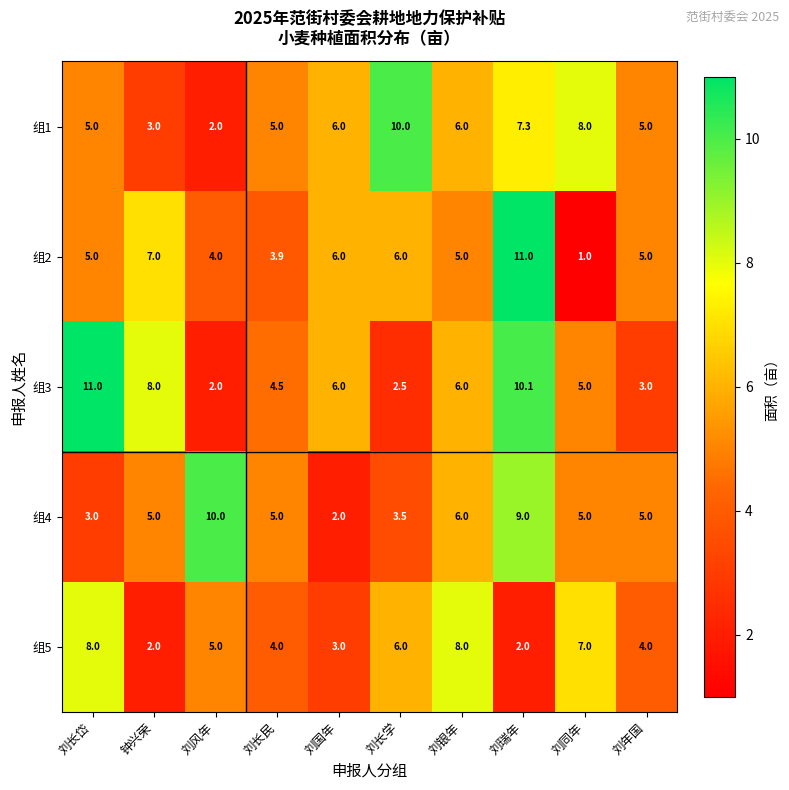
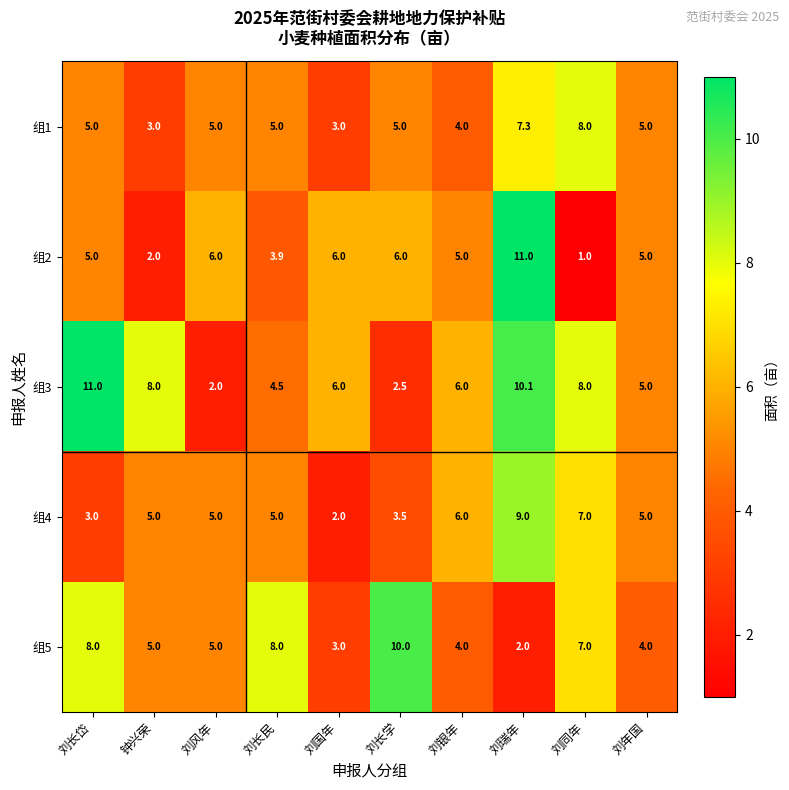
  {
    "组1": {
      "刘长岱": 5.0,
      "钟兴荣": 3.0,
-     "刘风年": 2.0,
+     "刘风年": 5.0,
      "刘长民": 5.0,
-     "刘国年": 6.0,
-     "刘长学": 10.0,
-     "刘银年": 6.0,
+     "刘国年": 3.0,
+     "刘长学": 5.0,
+     "刘银年": 4.0,
      "刘瑞年": 7.3,
      "刘同年": 8.0,
      "刘年国": 5.0
    },
    "组2": {
      "刘长岱": 5.0,
-     "钟兴荣": 7.0,
-     "刘风年": 4.0,
+     "钟兴荣": 2.0,
+     "刘风年": 6.0,
      "刘长民": 3.9,
      "刘国年": 6.0,
      "刘长学": 6.0,
      "刘银年": 5.0,
      "刘瑞年": 11.0,
      "刘同年": 1.0,
      "刘年国": 5.0
    },
    "组3": {
      "刘长岱": 11.0,
      "钟兴荣": 8.0,
      "刘风年": 2.0,
      "刘长民": 4.5,
      "刘国年": 6.0,
      "刘长学": 2.5,
      "刘银年": 6.0,
      "刘瑞年": 10.1,
-     "刘同年": 5.0,
-     "刘年国": 3.0
+     "刘同年": 8.0,
+     "刘年国": 5.0
    },
    "组4": {
      "刘长岱": 3.0,
      "钟兴荣": 5.0,
-     "刘风年": 10.0,
+     "刘风年": 5.0,
      "刘长民": 5.0,
      "刘国年": 2.0,
      "刘长学": 3.5,
      "刘银年": 6.0,
      "刘瑞年": 9.0,
-     "刘同年": 5.0,
+     "刘同年": 7.0,
      "刘年国": 5.0
    },
    "组5": {
      "刘长岱": 8.0,
-     "钟兴荣": 2.0,
+     "钟兴荣": 5.0,
      "刘风年": 5.0,
-     "刘长民": 4.0,
+     "刘长民": 8.0,
      "刘国年": 3.0,
-     "刘长学": 6.0,
-     "刘银年": 8.0,
+     "刘长学": 10.0,
+     "刘银年": 4.0,
      "刘瑞年": 2.0,
      "刘同年": 7.0,
      "刘年国": 4.0
    }
  }
